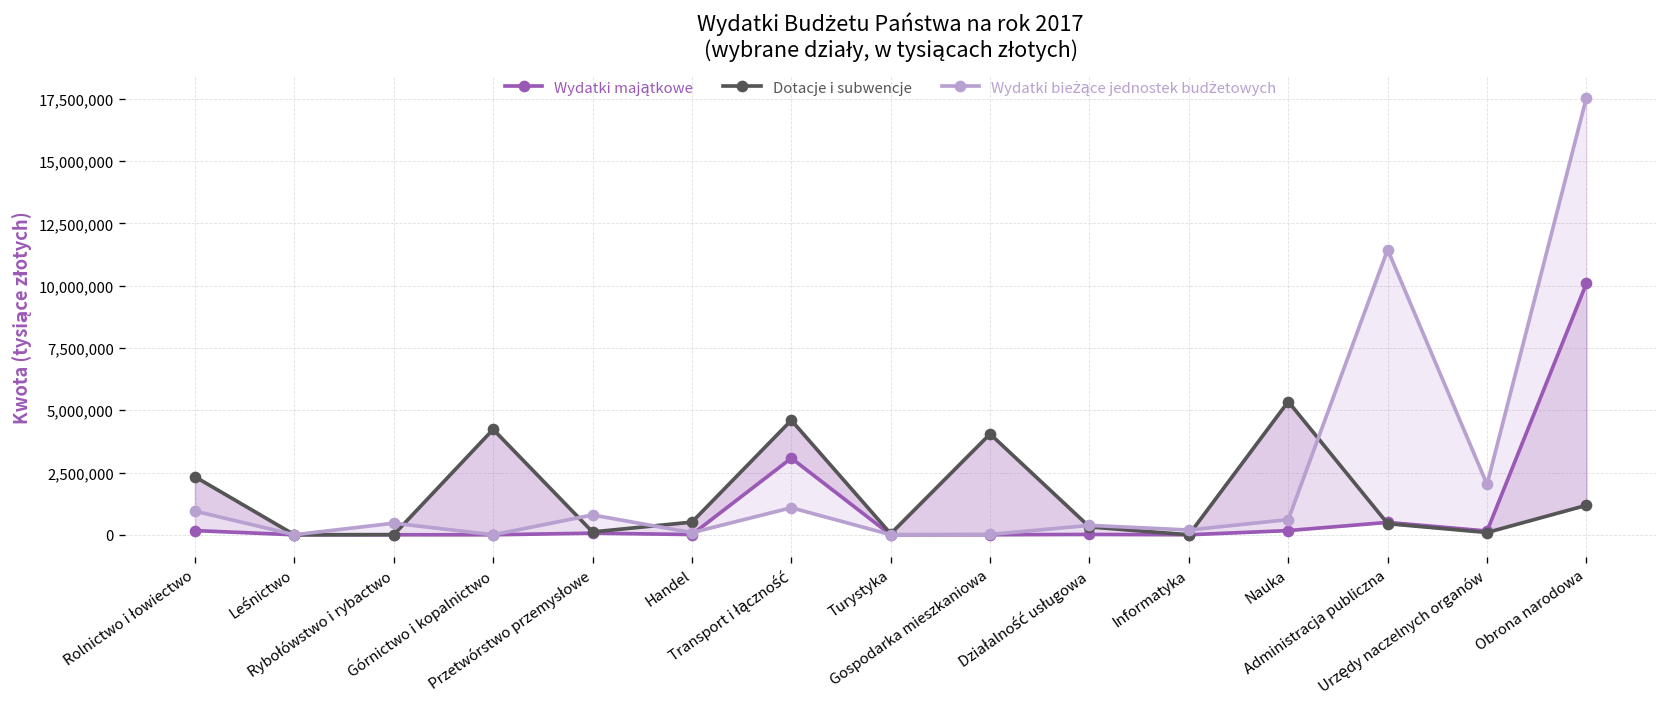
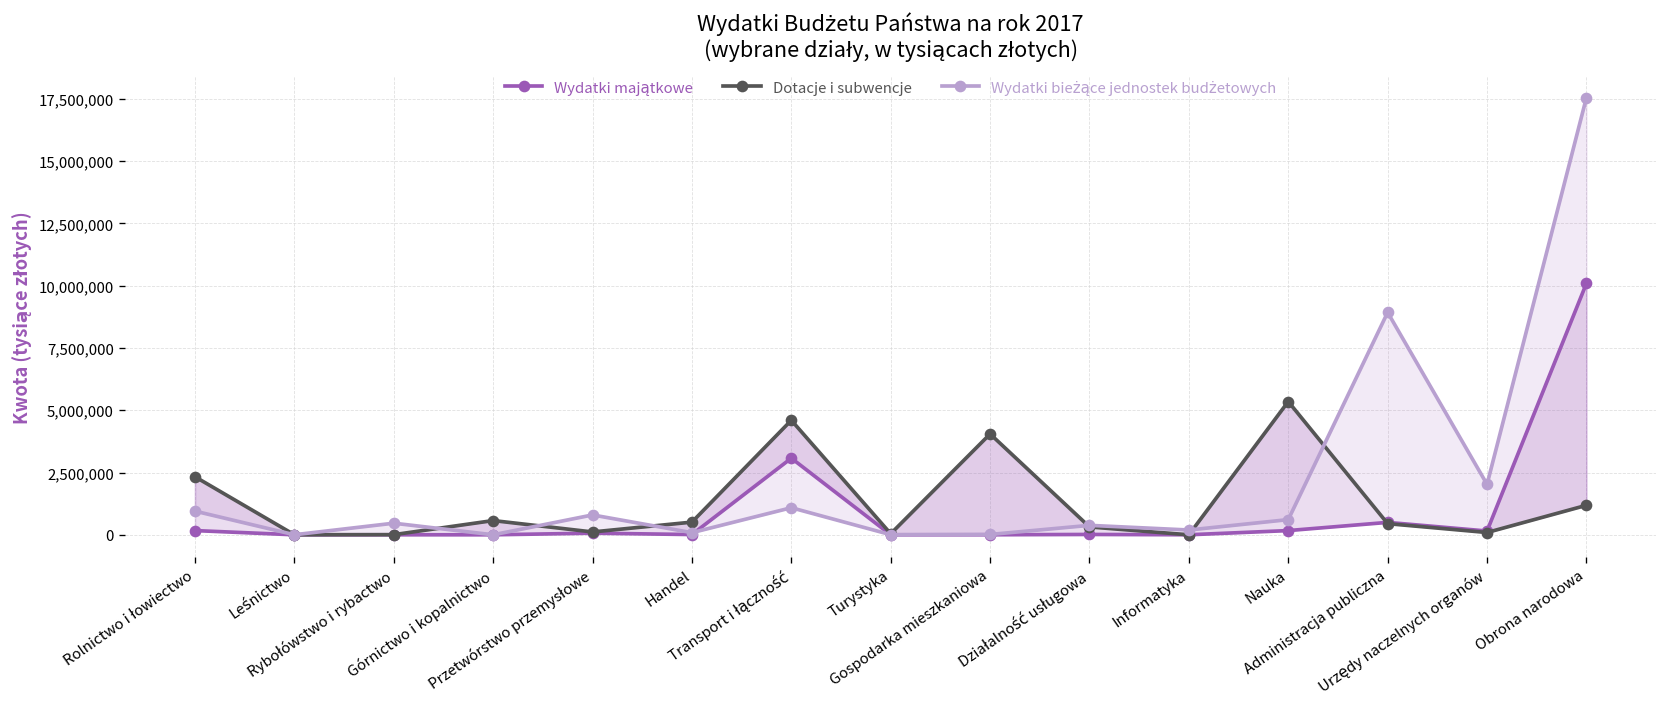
  {
    "Dotacje i subwencje": {
-     "Górnictwo i kopalnictwo": "4,200,000",
+     "Górnictwo i kopalnictwo": "600,000",
      "Obrona narodowa": "1,200,000"
    },
    "Wydatki bieżące jednostek budżetowych": {
      "Rolnictwo i łowiectwo": "900,000",
      "Transport i łączność": "1,100,000",
      "Nauka": "600,000",
-     "Administracja publiczna": "11,400,000"
+     "Administracja publiczna": "8,900,000"
    }
  }
